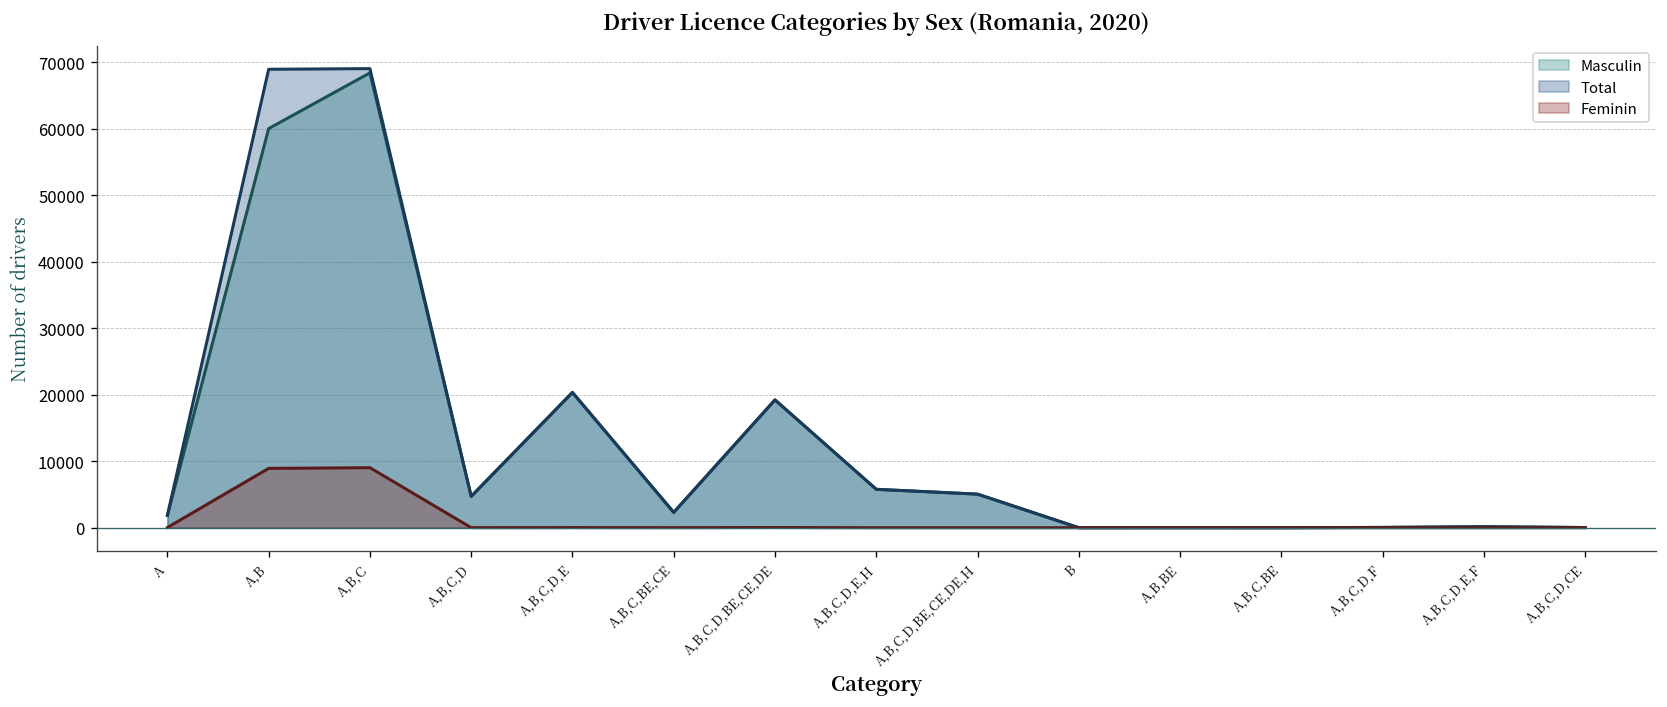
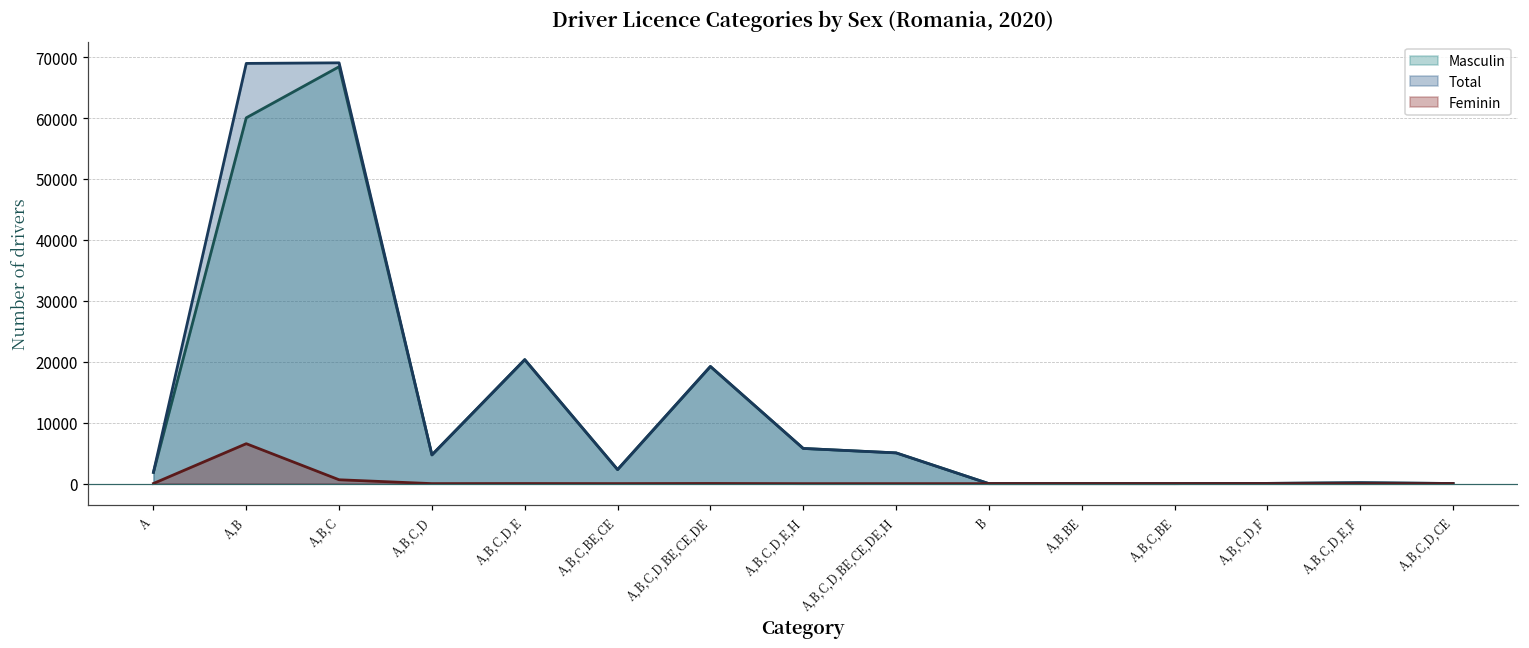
  {
    "Feminin": {
      "A": 0,
-     "A,B": 9000,
-     "A,B,C": 9000,
+     "A,B": 7000,
+     "A,B,C": 1000,
      "A,B,C,D": 0,
      "A,B,C,D,E": 0,
      "A,B,C,BE,CE": 0,
      "A,B,C,D,BE,CE,DE": 0,
      "A,B,C,D,E,H": 0,
      "A,B,C,D,BE,CE,DE,H": 0
    }
  }
